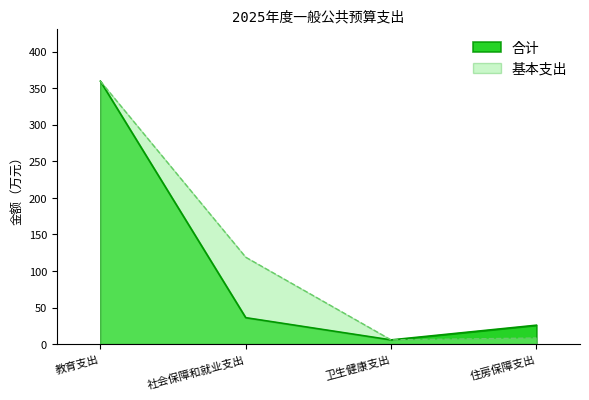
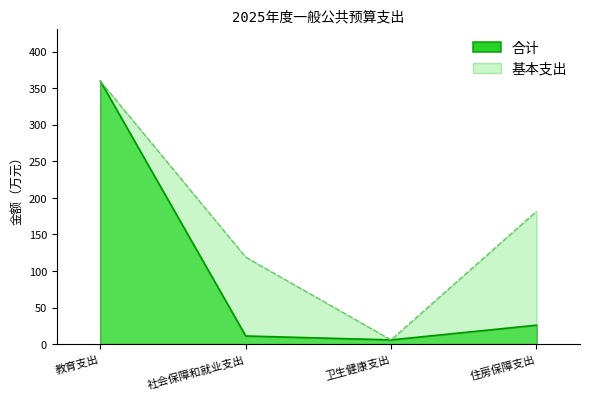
  {
    "合计": {
-     "社会保障和就业支出": 40,
+     "社会保障和就业支出": 10,
      "住房保障支出": 30
    },
    "基本支出": {
      "社会保障和就业支出": 120,
-     "住房保障支出": 10
+     "住房保障支出": 180
    }
  }
